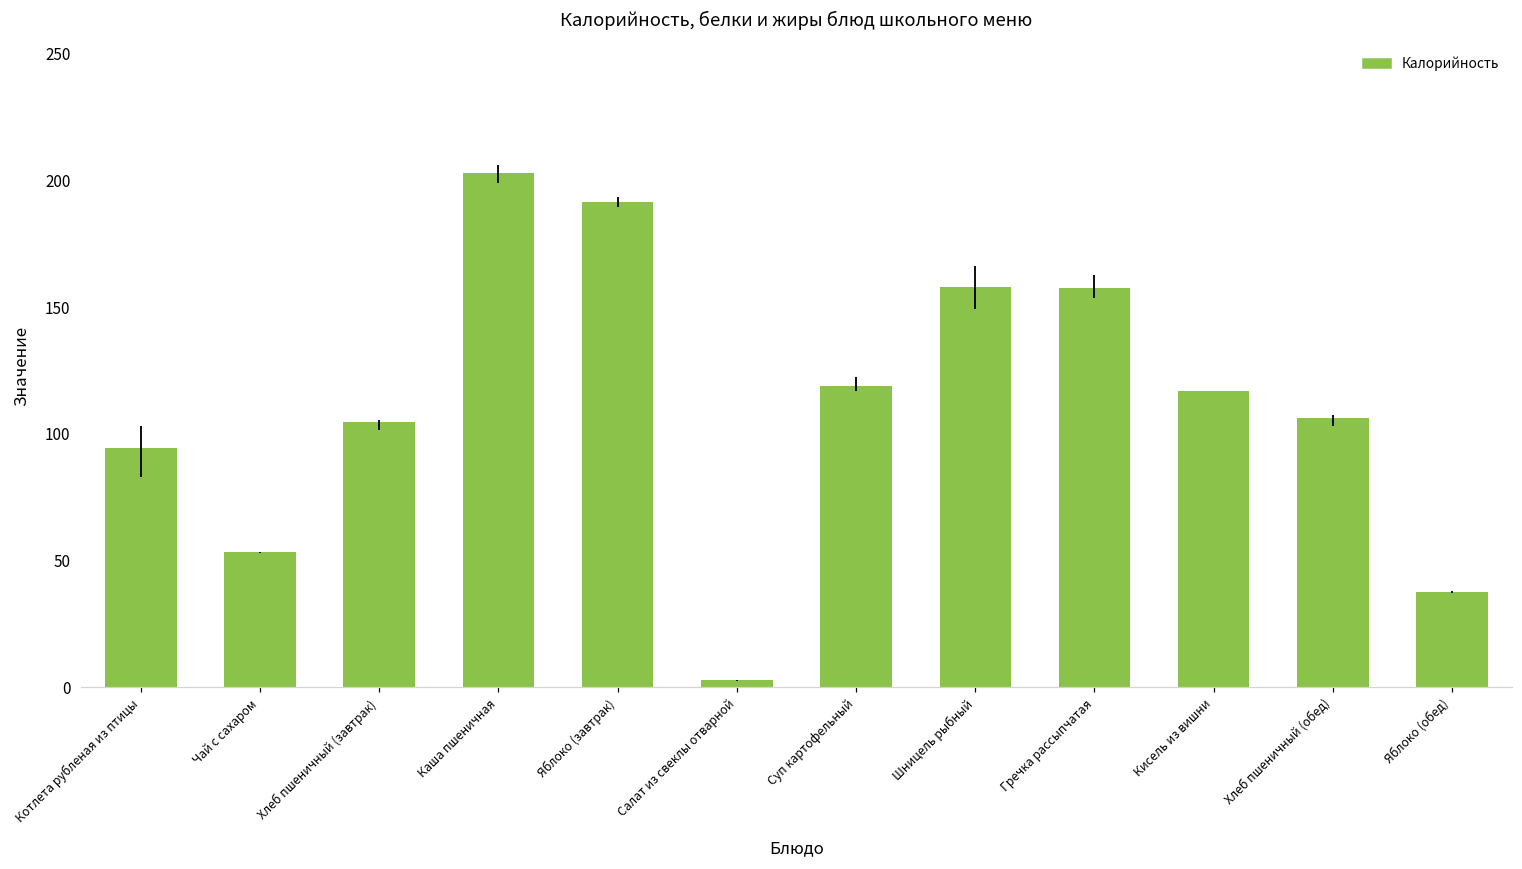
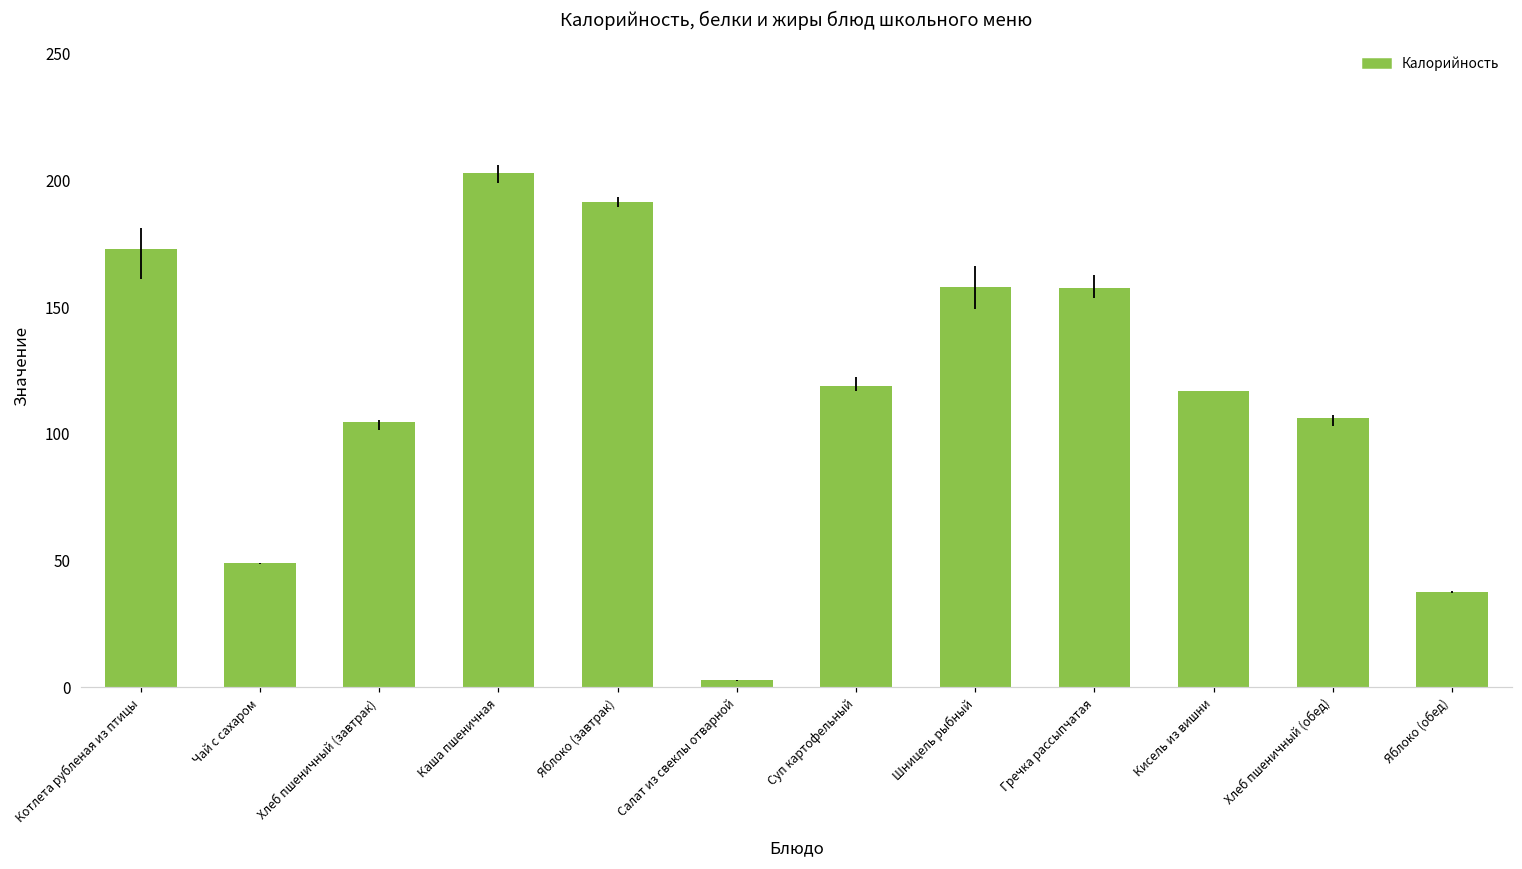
  {
-   "Котлета рубленая из птицы": 94,
-   "Чай с сахаром": 53,
+   "Котлета рубленая из птицы": 173,
+   "Чай с сахаром": 49,
    "Хлеб пшеничный (завтрак)": 104,
    "Каша пшеничная": 203,
    "Яблоко (завтрак)": 192,
    "Салат из свеклы отварной": 3,
    "Суп картофельный": 119,
    "Шницель рыбный": 158,
    "Гречка рассыпчатая": 157,
    "Кисель из вишни": 117,
    "Хлеб пшеничный (обед)": 106,
    "Яблоко (обед)": 38
  }
